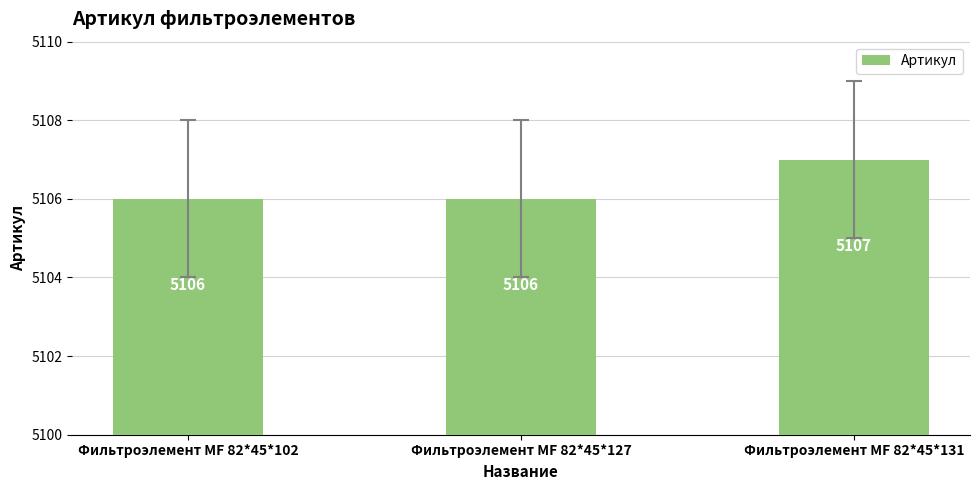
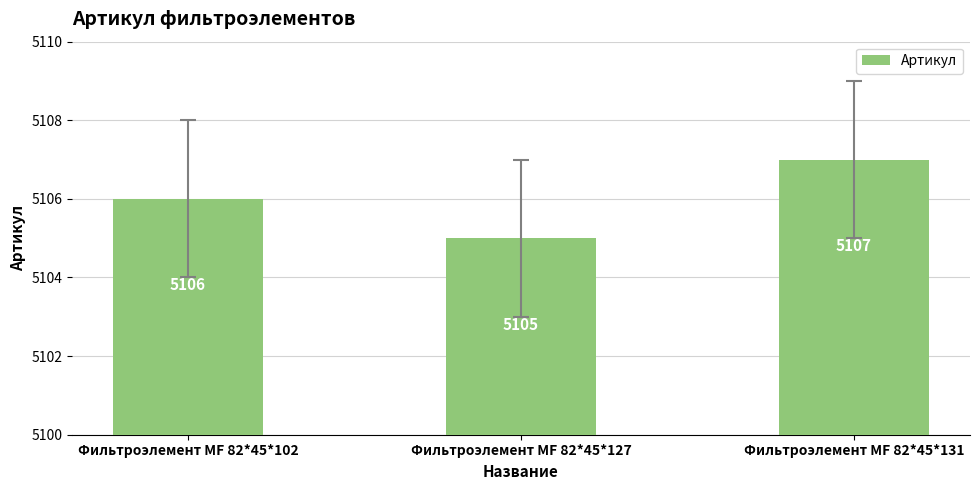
  {
    "Артикул": {
-     "Фильтроэлемент МF 82*45*127": 5106
+     "Фильтроэлемент МF 82*45*127": 5105
    }
  }
